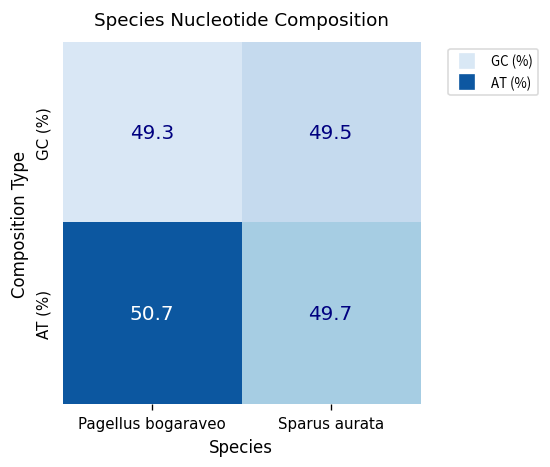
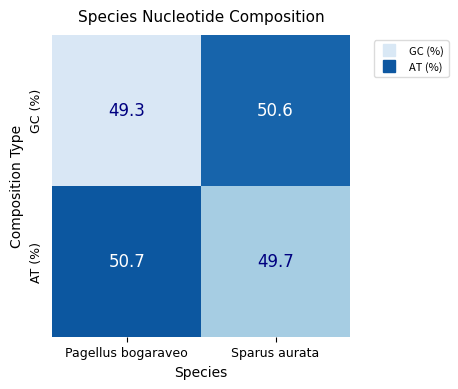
  {
    "GC (%)": {
      "Pagellus bogaraveo": 49.3,
-     "Sparus aurata": 49.5
+     "Sparus aurata": 50.6
    },
    "AT (%)": {
      "Pagellus bogaraveo": 50.7,
      "Sparus aurata": 49.7
    }
  }
